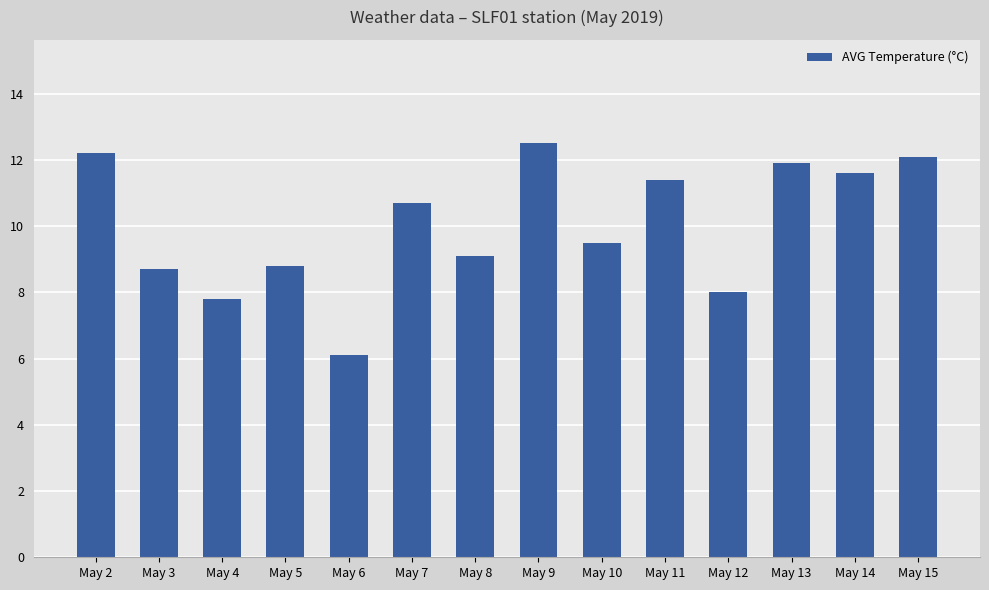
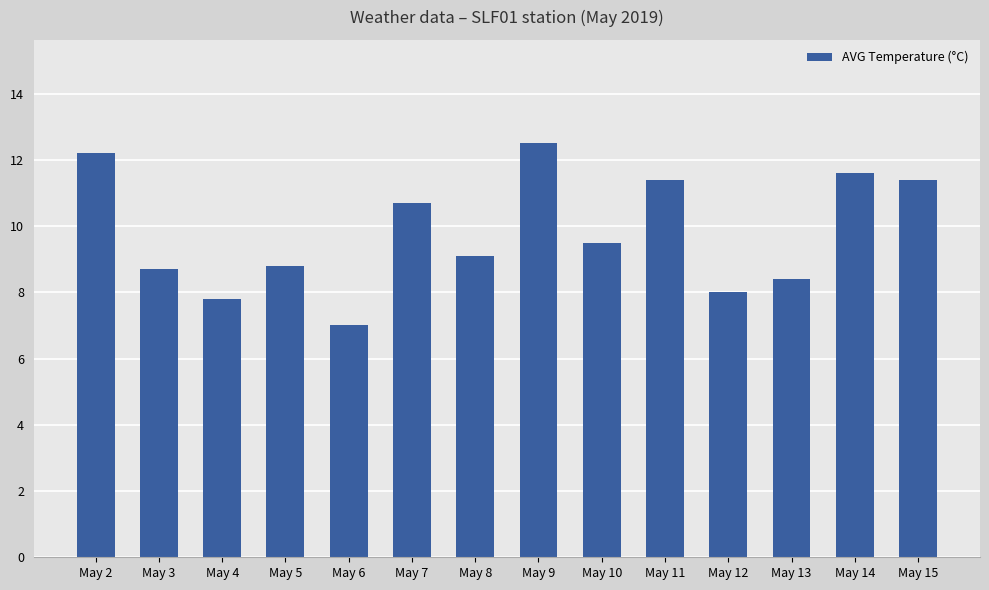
  {
    "May 2": 12.2,
    "May 3": 8.7,
    "May 4": 7.8,
    "May 5": 8.8,
-   "May 6": 6.1,
+   "May 6": 7.0,
    "May 7": 10.7,
    "May 8": 9.1,
    "May 9": 12.5,
    "May 10": 9.5,
    "May 11": 11.4,
    "May 12": 8.0,
-   "May 13": 11.9,
+   "May 13": 8.4,
    "May 14": 11.6,
-   "May 15": 12.1
+   "May 15": 11.4
  }
